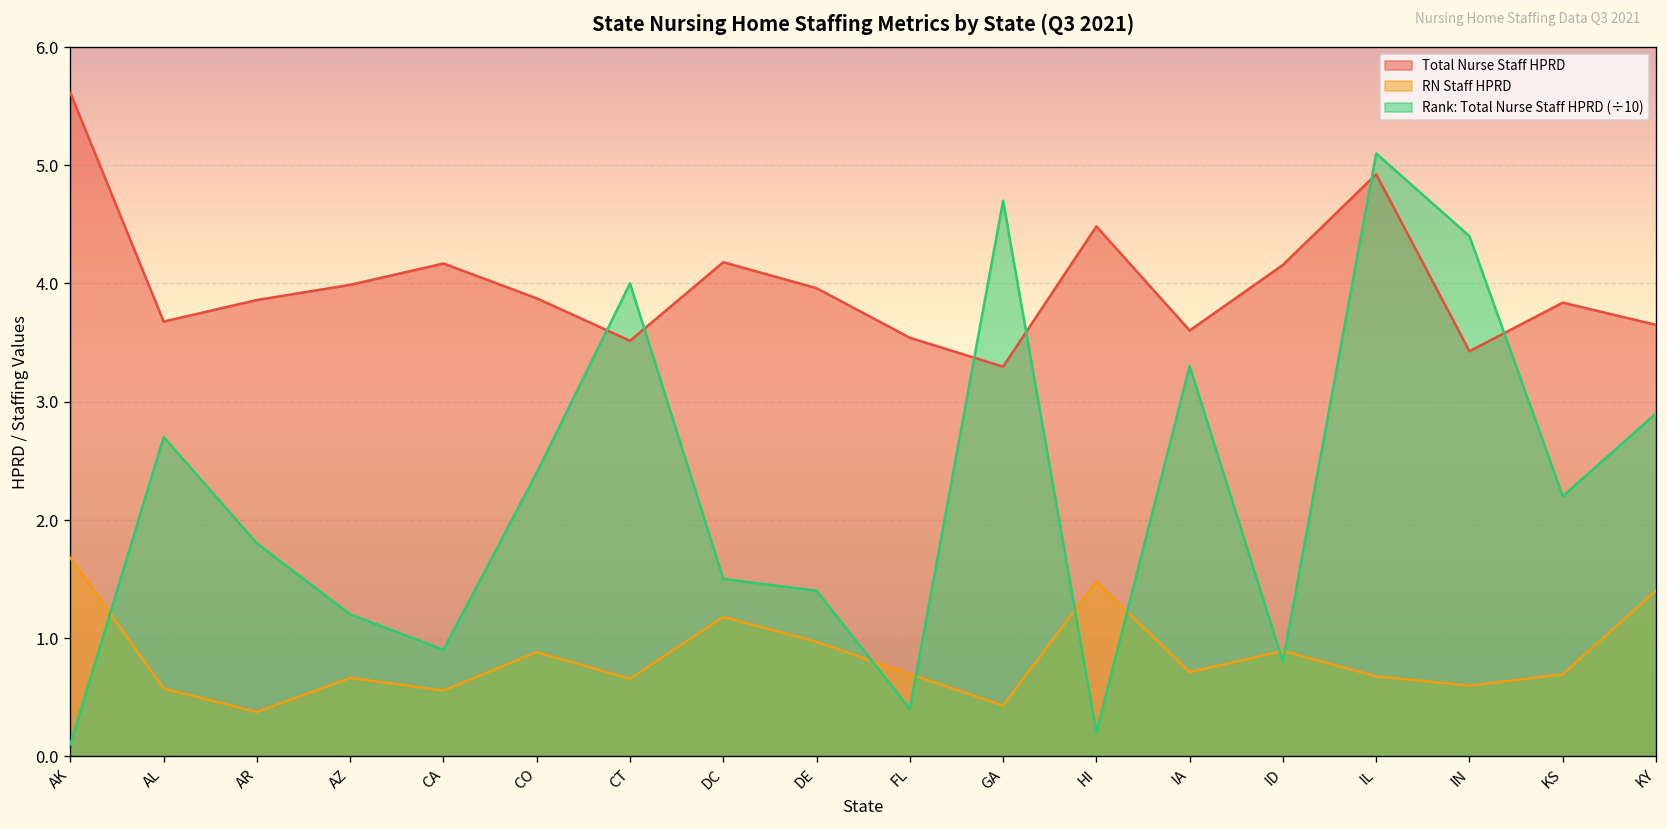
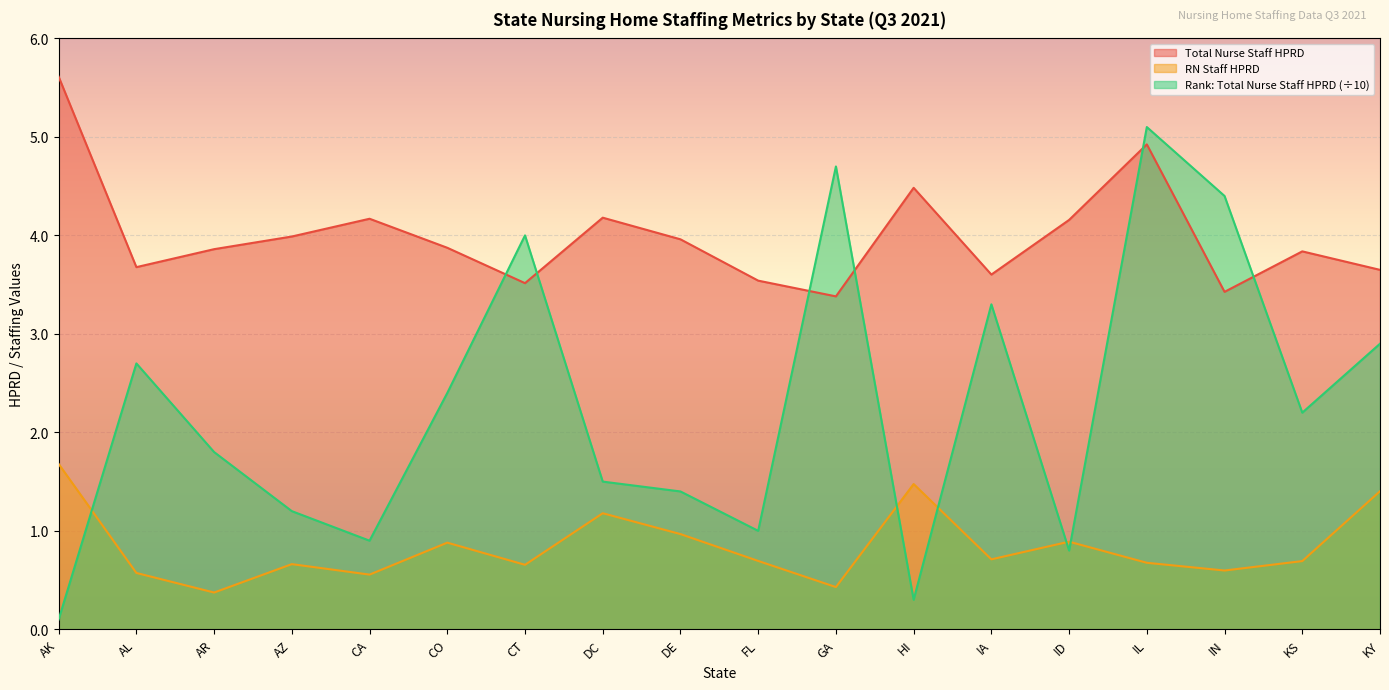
  {
    "Total Nurse Staff HPRD": {
      "AK": 5.6,
      "AL": 3.7,
      "AR": 3.9,
      "AZ": 4.0,
      "CA": 4.2,
      "CO": 3.9,
      "CT": 3.5,
      "DC": 4.2,
      "DE": 4.0,
      "FL": 3.5,
-     "GA": 3.3,
+     "GA": 3.4,
      "HI": 4.5,
      "IA": 3.6,
      "ID": 4.2,
      "IL": 4.9,
      "IN": 3.4,
      "KS": 3.8,
      "KY": 3.6
    },
    "RN Staff HPRD": {
      "AK": 1.7,
      "AL": 0.6,
      "AR": 0.4,
      "AZ": 0.7,
      "CA": 0.6,
      "CO": 0.9,
      "CT": 0.7,
      "DC": 1.2,
      "DE": 1.0,
      "FL": 0.7,
      "GA": 0.4,
      "HI": 1.5,
      "IA": 0.7,
      "ID": 0.9,
      "IL": 0.7,
      "IN": 0.6,
      "KS": 0.7,
      "KY": 1.4
    },
    "Rank: Total Nurse Staff HPRD (÷10)": {
      "AK": 0.1,
      "AL": 2.7,
      "AR": 1.8,
      "AZ": 1.2,
      "CA": 0.9,
      "CO": 2.4,
      "CT": 4.0,
      "DC": 1.5,
      "DE": 1.4,
-     "FL": 0.4,
+     "FL": 1.0,
      "GA": 4.7,
-     "HI": 0.2,
+     "HI": 0.3,
      "IA": 3.3,
      "ID": 0.8,
      "IL": 5.1,
      "IN": 4.4,
      "KS": 2.2,
      "KY": 2.9
    }
  }
